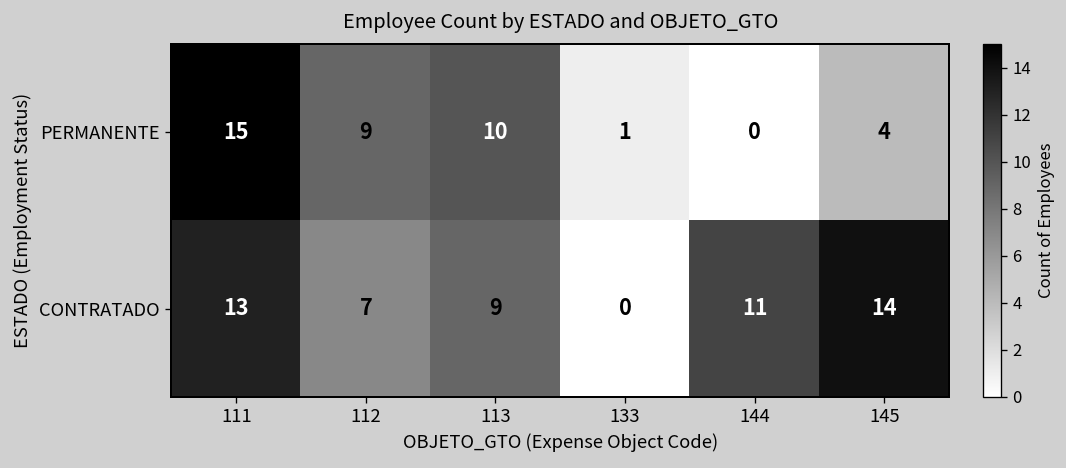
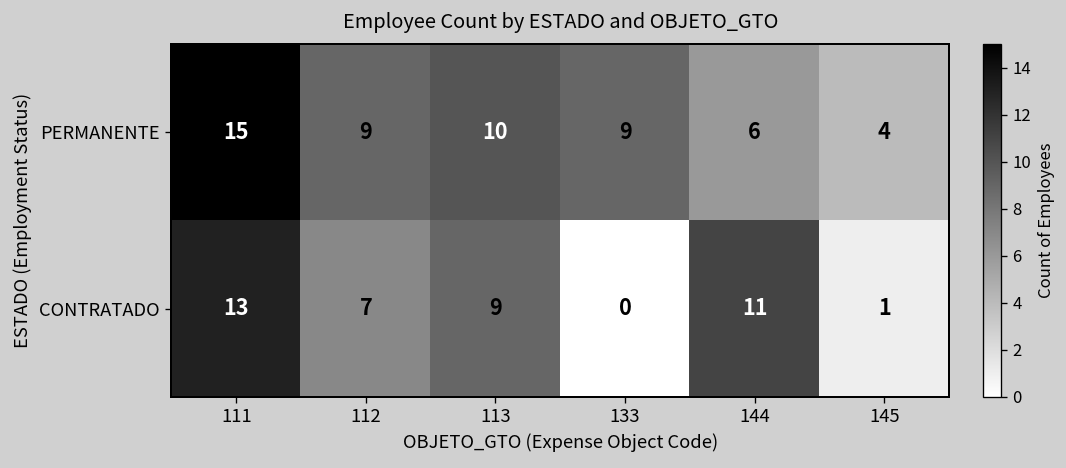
  {
    "PERMANENTE": {
      "111": 15,
      "112": 9,
      "113": 10,
-     "133": 1,
-     "144": 0,
+     "133": 9,
+     "144": 6,
      "145": 4
    },
    "CONTRATADO": {
      "111": 13,
      "112": 7,
      "113": 9,
      "133": 0,
      "144": 11,
-     "145": 14
+     "145": 1
    }
  }
